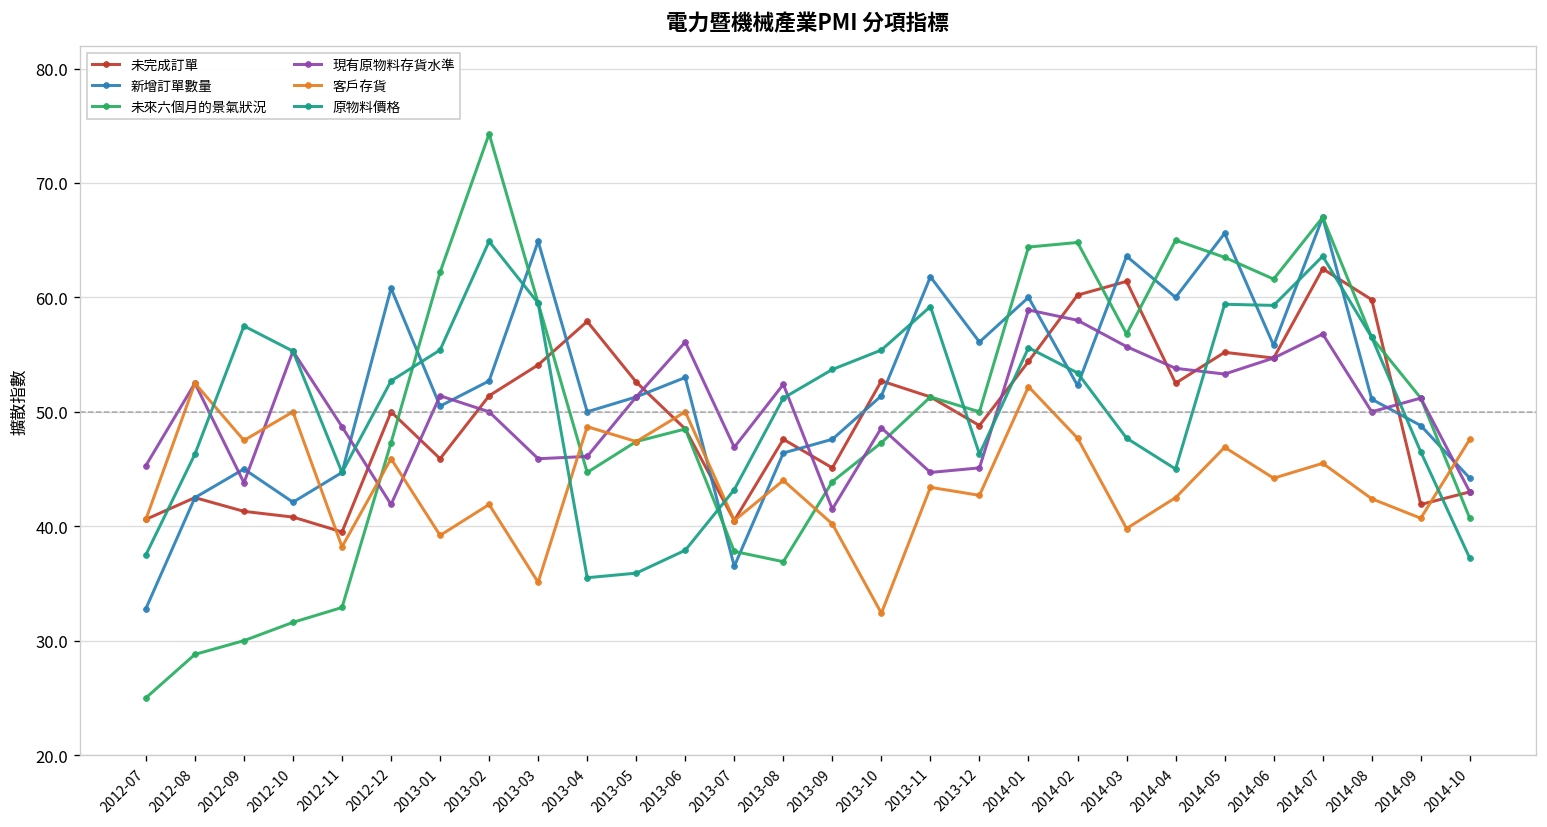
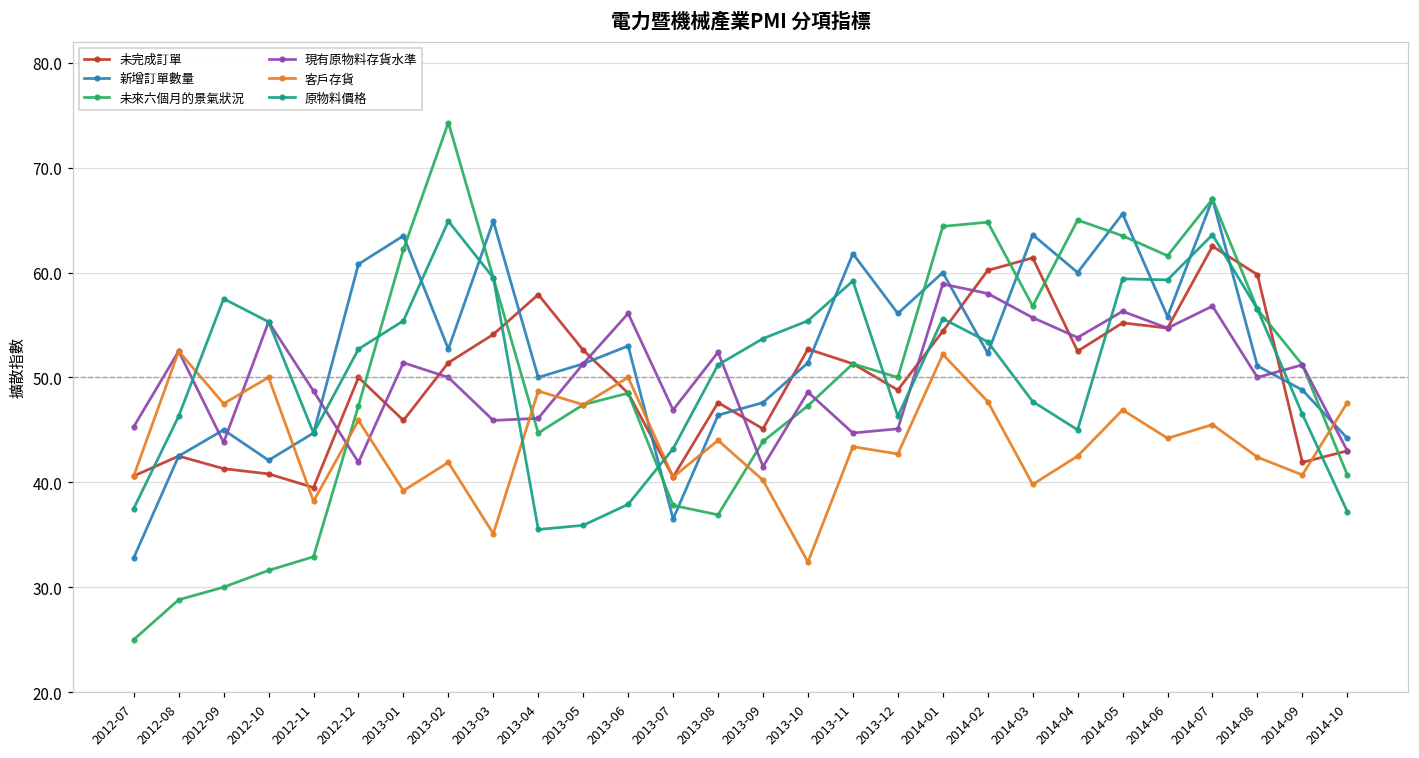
  {
    "未完成訂單": {
      "2012-09": 41,
      "2012-10": 41,
      "2012-11": 40,
      "2012-12": 50,
      "2013-01": 46,
      "2013-02": 51,
      "2013-03": 54,
      "2013-04": 58,
      "2013-05": 53,
      "2013-08": 48,
      "2013-09": 45,
      "2013-10": 53,
      "2013-12": 49,
      "2014-01": 54,
      "2014-02": 60,
      "2014-03": 61,
      "2014-04": 53,
      "2014-05": 55,
      "2014-07": 63,
      "2014-08": 60,
      "2014-09": 42
    },
    "新增訂單數量": {
      "2012-07": 33,
      "2012-09": 45,
      "2012-10": 42,
      "2012-12": 61,
-     "2013-01": 51,
+     "2013-01": 64,
      "2013-02": 53,
      "2013-03": 65,
      "2013-04": 50,
      "2013-06": 53,
      "2013-07": 37,
      "2013-08": 46,
      "2013-09": 48,
      "2013-10": 51,
      "2013-11": 62,
      "2013-12": 56,
      "2014-01": 60,
      "2014-02": 52,
      "2014-03": 64,
      "2014-04": 60,
      "2014-05": 66,
      "2014-06": 56,
      "2014-08": 51,
      "2014-09": 49,
      "2014-10": 44
    },
    "現有原物料存貨水準": {
      "2012-07": 45,
      "2012-09": 44,
      "2012-11": 49,
      "2012-12": 42,
      "2013-01": 51,
      "2013-02": 50,
      "2013-03": 46,
      "2013-04": 46,
      "2013-06": 56,
      "2013-07": 47,
      "2013-08": 52,
      "2013-09": 42,
      "2013-10": 49,
      "2013-11": 45,
      "2013-12": 45,
      "2014-01": 59,
      "2014-02": 58,
      "2014-03": 56,
      "2014-04": 54,
-     "2014-05": 53,
+     "2014-05": 56,
      "2014-07": 57,
      "2014-08": 50
    },
    "客戶存貨": {
      "2012-09": 48,
      "2012-10": 50,
      "2012-11": 38,
      "2012-12": 46,
      "2013-01": 39,
      "2013-02": 42,
      "2013-03": 35,
      "2013-04": 49,
      "2013-06": 50,
      "2013-08": 44,
      "2013-09": 40,
      "2013-10": 32,
      "2013-11": 43,
      "2013-12": 43,
      "2014-01": 52,
      "2014-02": 48,
      "2014-03": 40,
      "2014-04": 43,
      "2014-05": 47,
      "2014-06": 44,
      "2014-07": 46,
      "2014-08": 42,
      "2014-09": 41,
      "2014-10": 48
    }
  }
